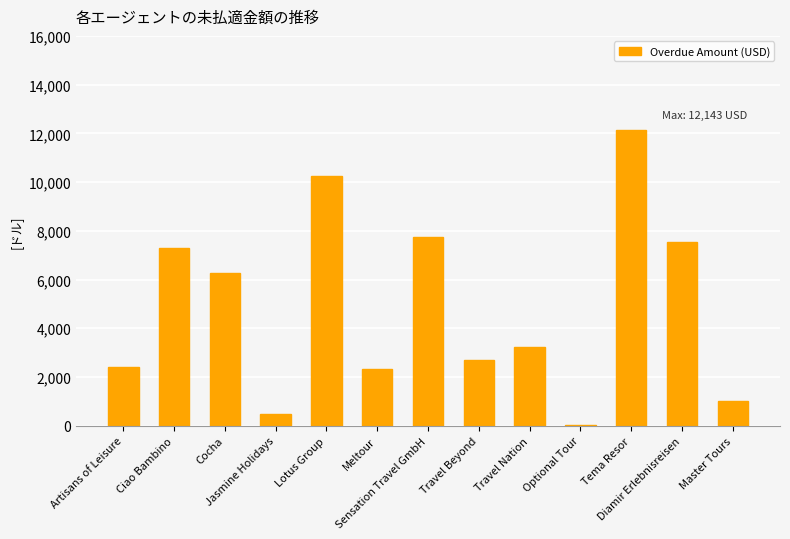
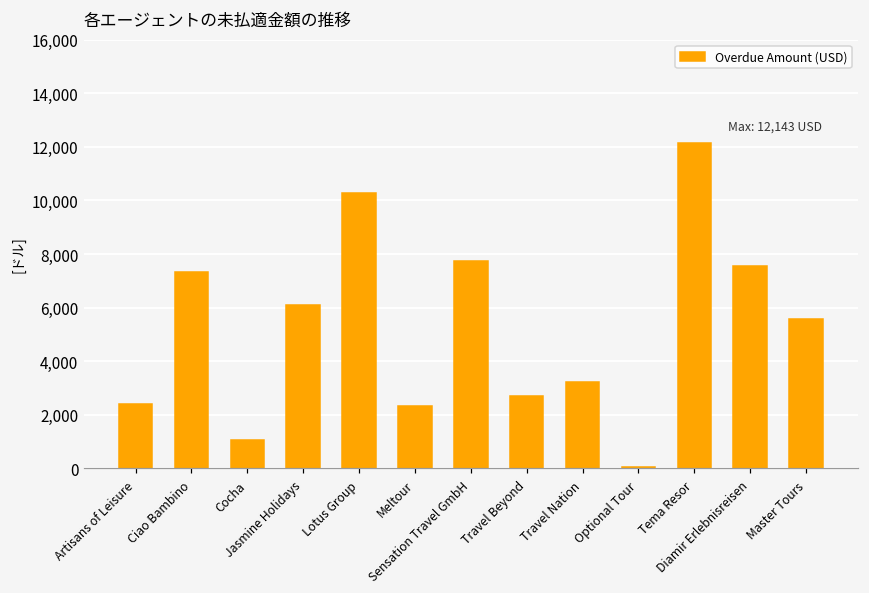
  {
    "Artisans of Leisure": "2,400",
    "Ciao Bambino": "7,300",
-   "Cocha": "6,300",
-   "Jasmine Holidays": "500",
+   "Cocha": "1,100",
+   "Jasmine Holidays": "6,100",
    "Lotus Group": "10,300",
    "Meltour": "2,300",
    "Sensation Travel GmbH": "7,700",
    "Travel Beyond": "2,700",
    "Travel Nation": "3,200",
    "Tema Resor": "12,100",
    "Diamir Erlebnisreisen": "7,500",
-   "Master Tours": "1,000"
+   "Master Tours": "5,600"
  }
